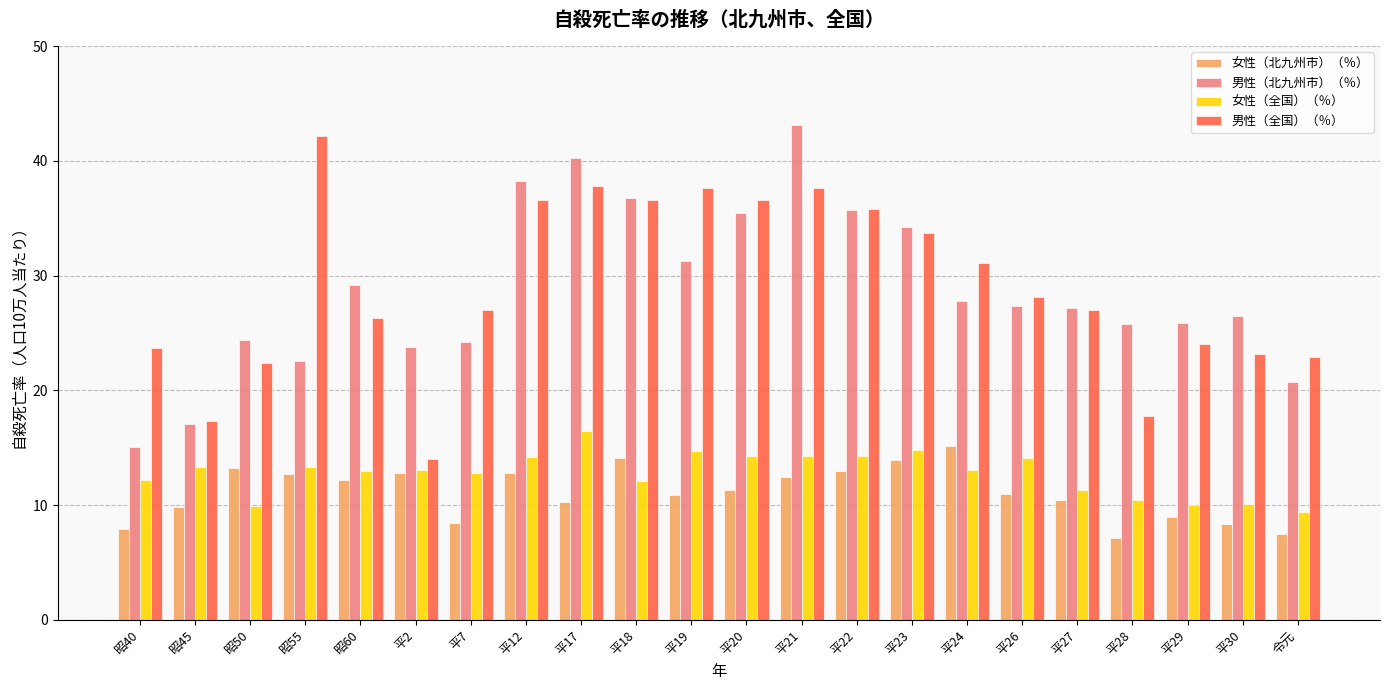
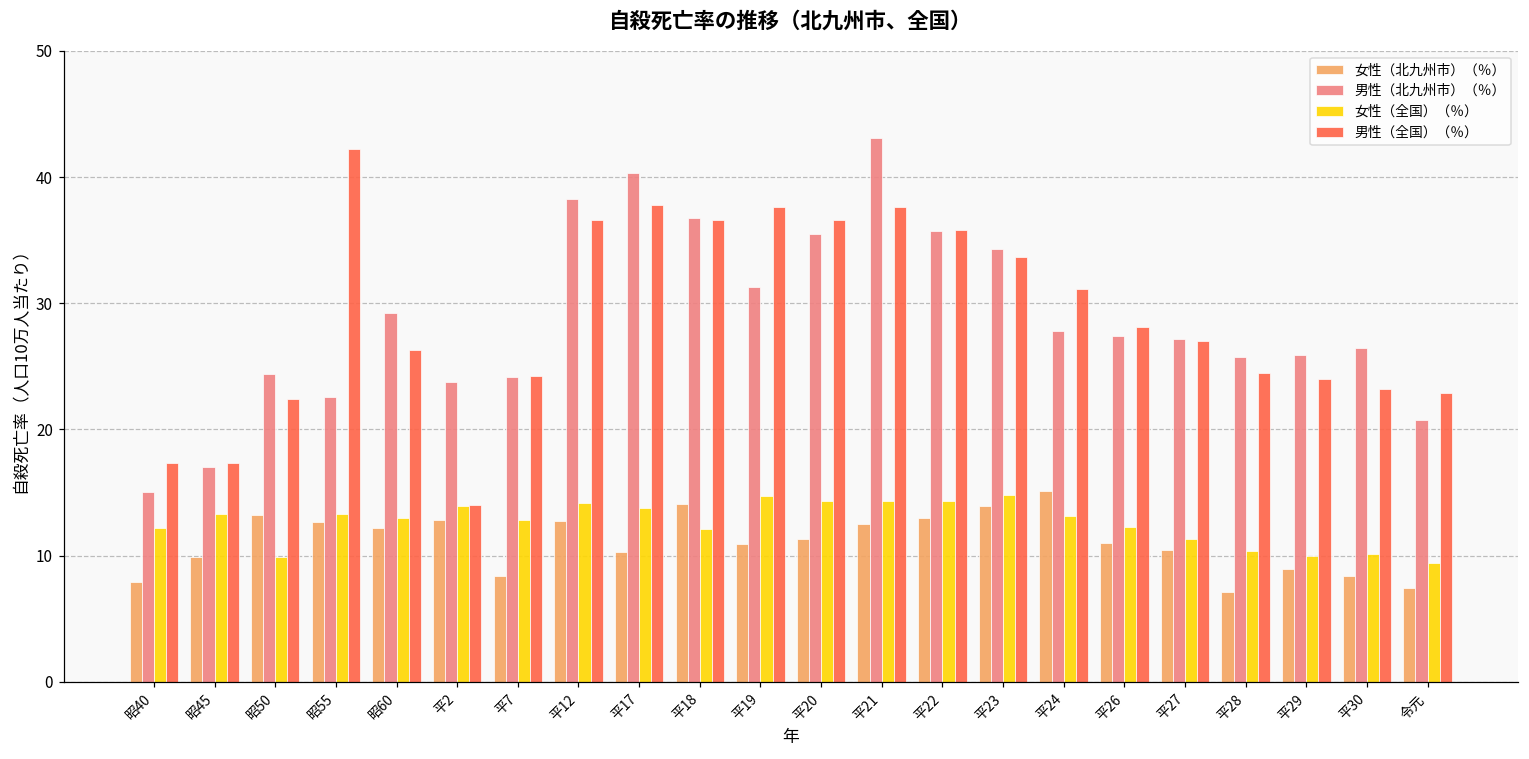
  {
    "女性（全国）（％）": {
      "昭40": 12.2,
      "昭45": 13.3,
      "昭50": 9.9,
      "昭55": 13.3,
      "昭60": 13.0,
-     "平2": 13.1,
+     "平2": 13.9,
      "平7": 12.8,
      "平12": 14.2,
-     "平17": 16.5,
+     "平17": 13.8,
      "平18": 12.1,
      "平19": 14.7,
      "平20": 14.3,
      "平21": 14.3,
      "平22": 14.3,
      "平23": 14.8,
      "平24": 13.1,
-     "平26": 14.1,
+     "平26": 12.3,
      "平27": 11.3,
      "平28": 10.4,
      "平29": 10.0,
      "平30": 10.1,
      "令元": 9.4
    },
    "男性（全国）（％）": {
-     "昭40": 23.7,
+     "昭40": 17.3,
      "昭45": 17.3,
      "昭50": 22.4,
      "昭55": 42.2,
      "昭60": 26.3,
      "平2": 14.0,
-     "平7": 27.0,
+     "平7": 24.2,
      "平12": 36.6,
      "平17": 37.8,
      "平18": 36.6,
      "平19": 37.6,
      "平20": 36.6,
      "平21": 37.6,
      "平22": 35.8,
      "平23": 33.7,
      "平24": 31.1,
      "平26": 28.1,
      "平27": 27.0,
-     "平28": 17.8,
+     "平28": 24.5,
      "平29": 24.0,
      "平30": 23.2,
      "令元": 22.9
    }
  }
